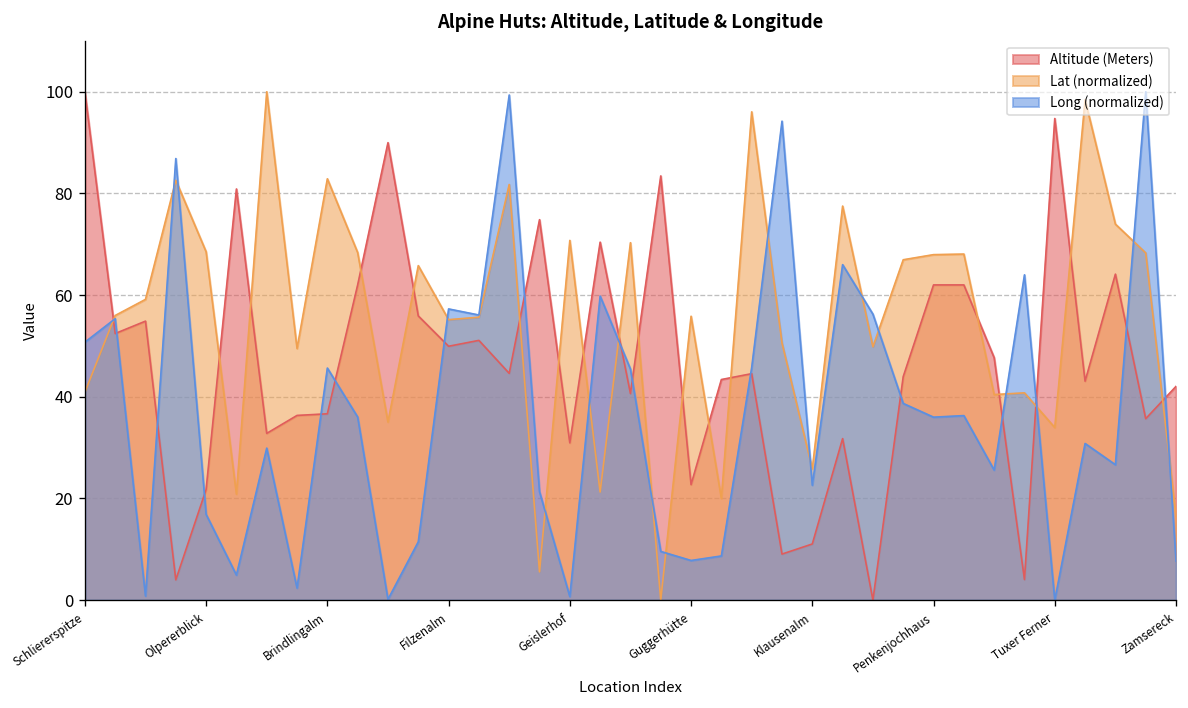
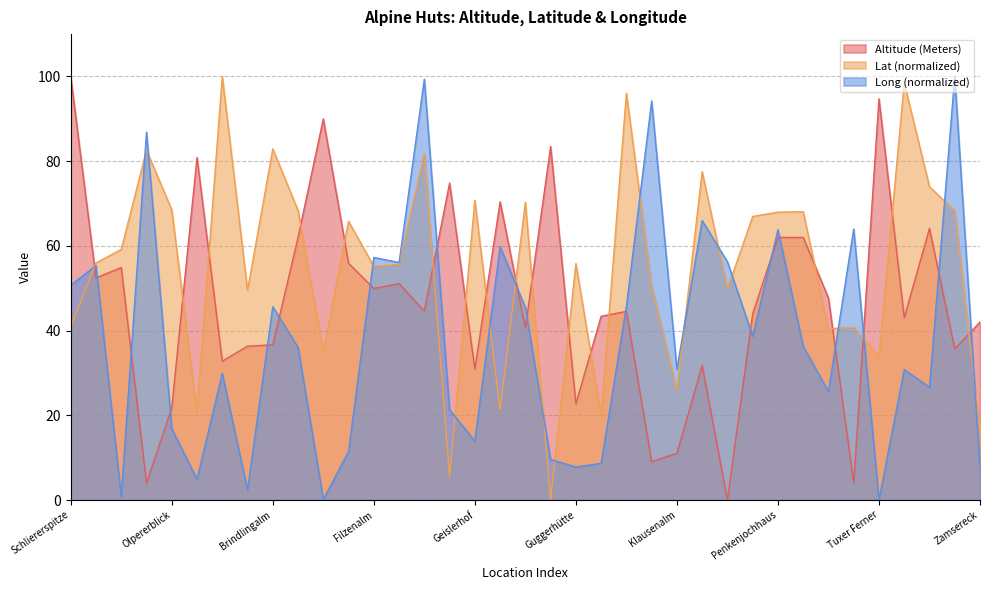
  {
    "Long (normalized)": {
      "Schliererspitze": 51,
      "Olpererblick": 17,
      "Brindlingalm": 46,
      "Filzenalm": 57,
-     "Geislerhof": 1,
+     "Geislerhof": 14,
      "Guggerhütte": 8,
-     "Klausenalm": 23,
-     "Penkenjochhaus": 36,
+     "Klausenalm": 31,
+     "Penkenjochhaus": 64,
      "Tuxer Ferner": 0,
      "Zamsereck": 8
    }
  }
